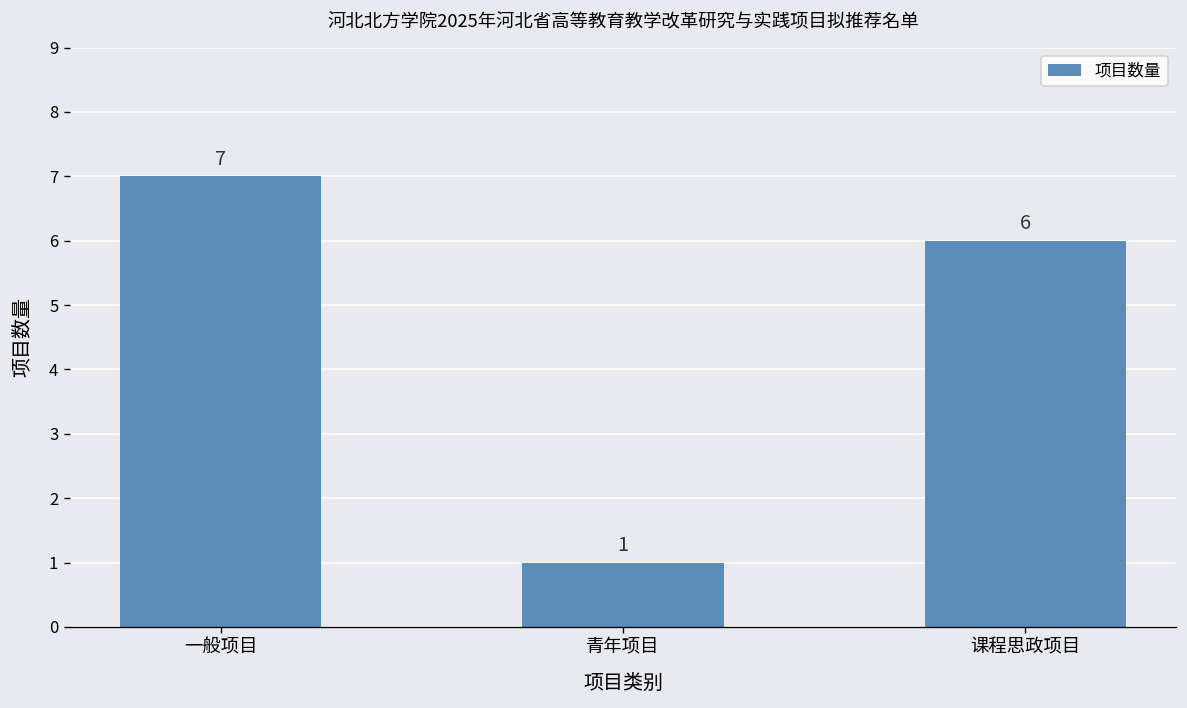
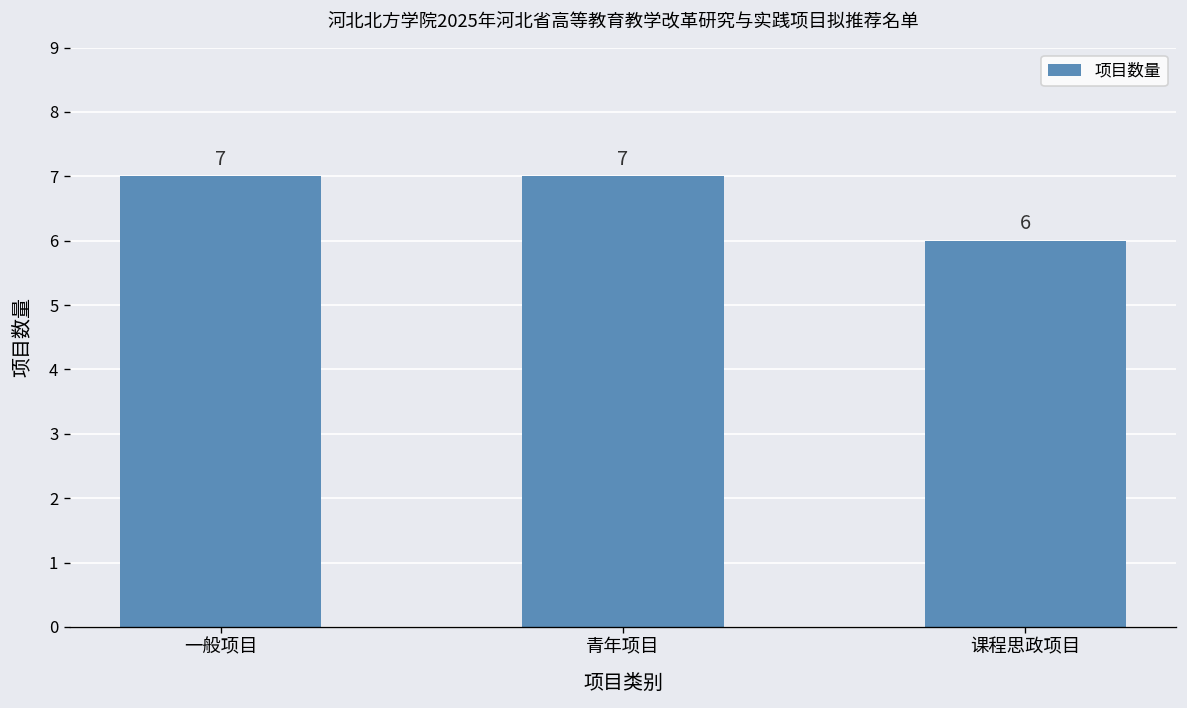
  {
    "一般项目": 7,
-   "青年项目": 1,
+   "青年项目": 7,
    "课程思政项目": 6
  }
